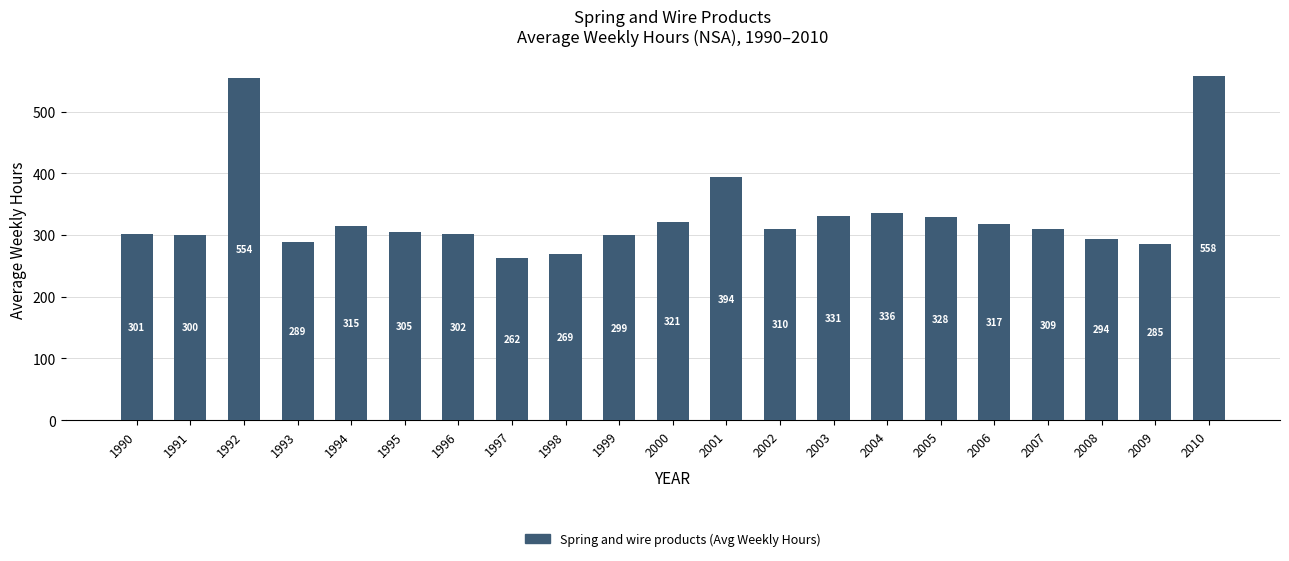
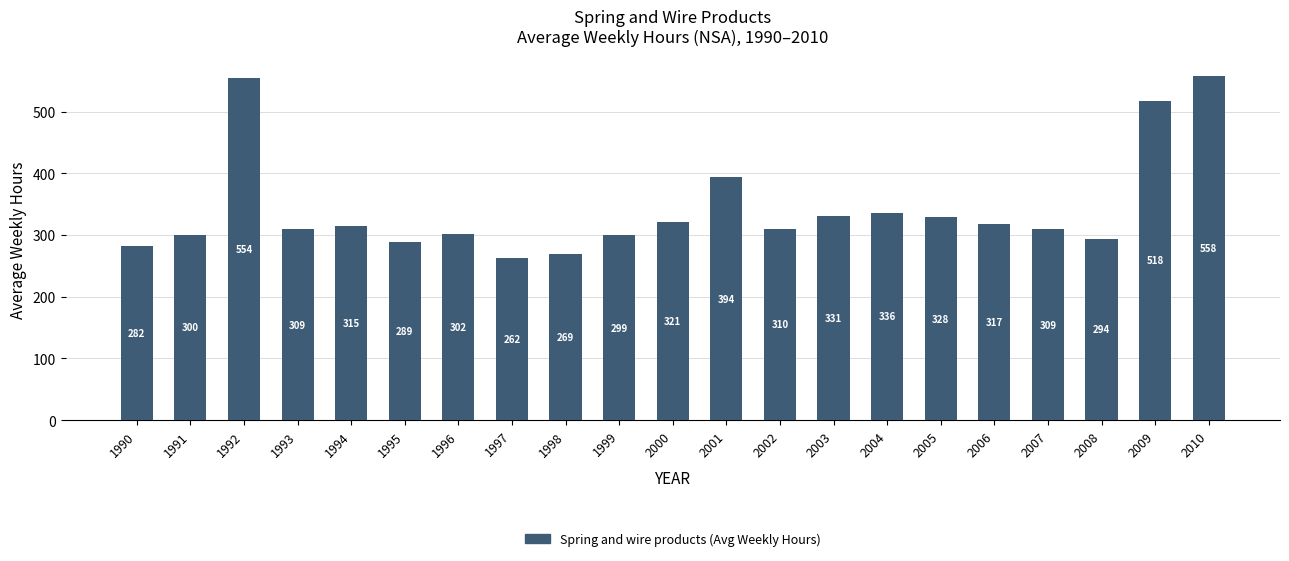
  {
-   "1990": 301,
+   "1990": 282,
    "1991": 300,
    "1992": 554,
-   "1993": 289,
+   "1993": 309,
    "1994": 315,
-   "1995": 305,
+   "1995": 289,
    "1996": 302,
    "1997": 262,
    "1998": 269,
    "1999": 299,
    "2000": 321,
    "2001": 394,
    "2002": 310,
    "2003": 331,
    "2004": 336,
    "2005": 328,
    "2006": 317,
    "2007": 309,
    "2008": 294,
-   "2009": 285,
+   "2009": 518,
    "2010": 558
  }
